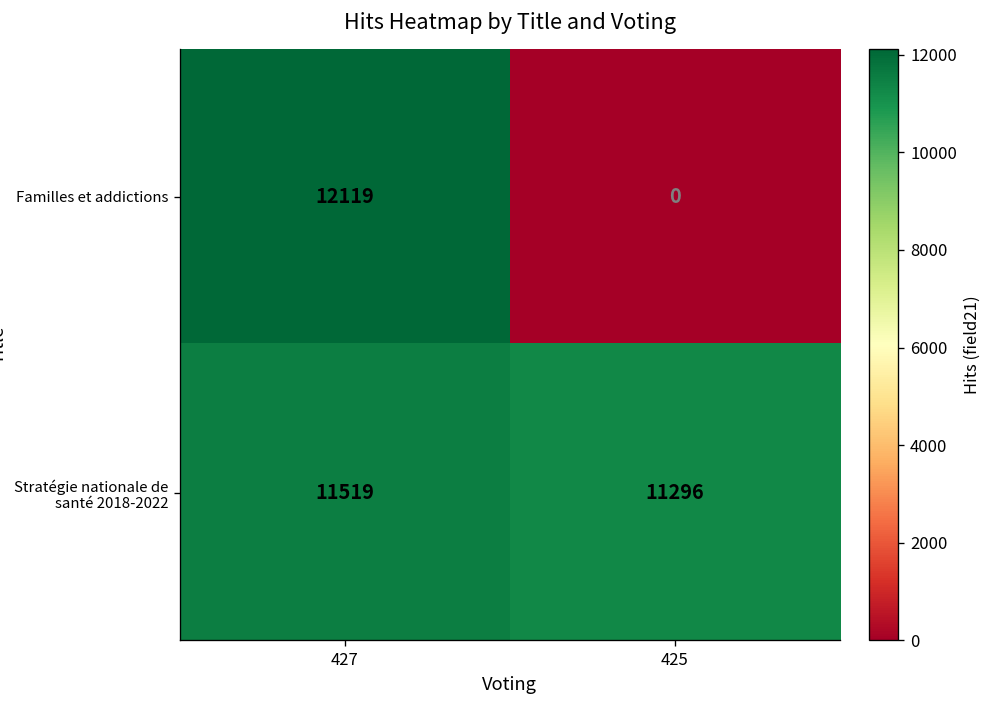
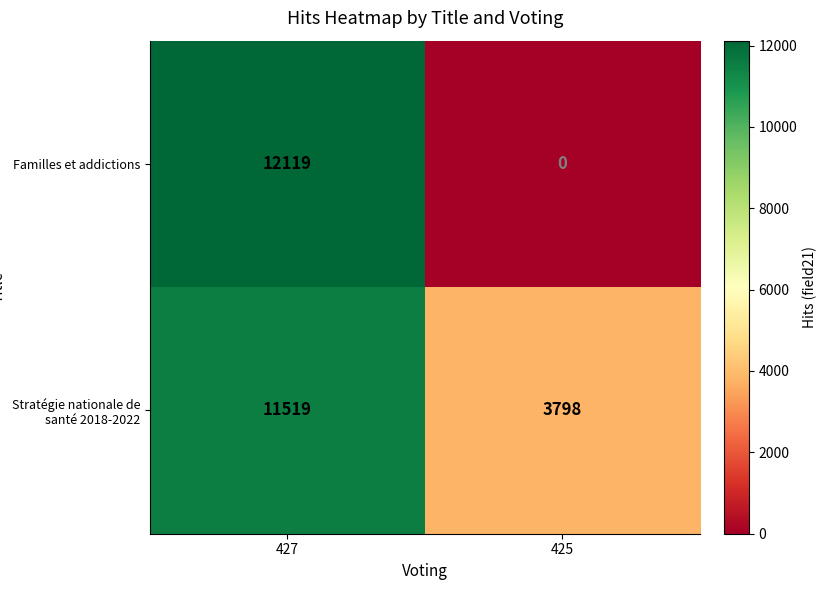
  {
    "Familles et addictions": {
      "427": 12119,
      "425": 0
    },
    "Stratégie nationale de santé 2018-2022": {
      "427": 11519,
-     "425": 11296
+     "425": 3798
    }
  }
